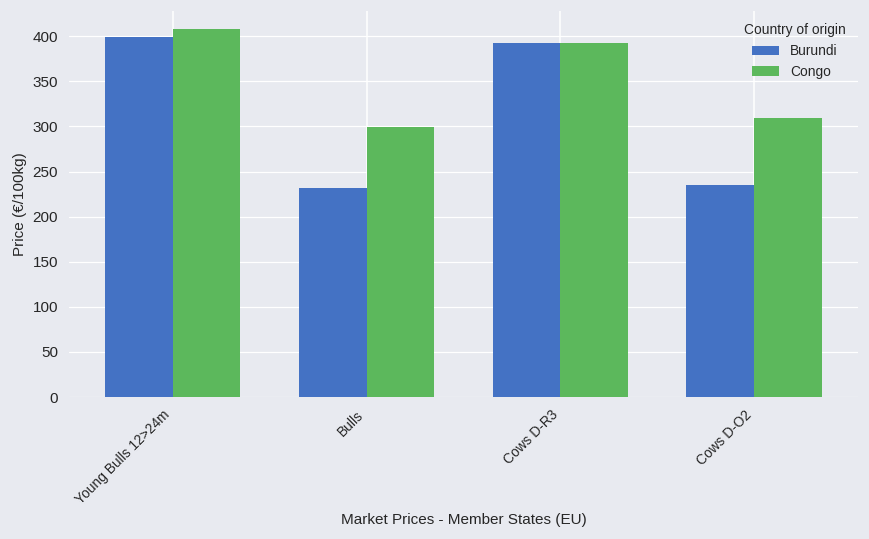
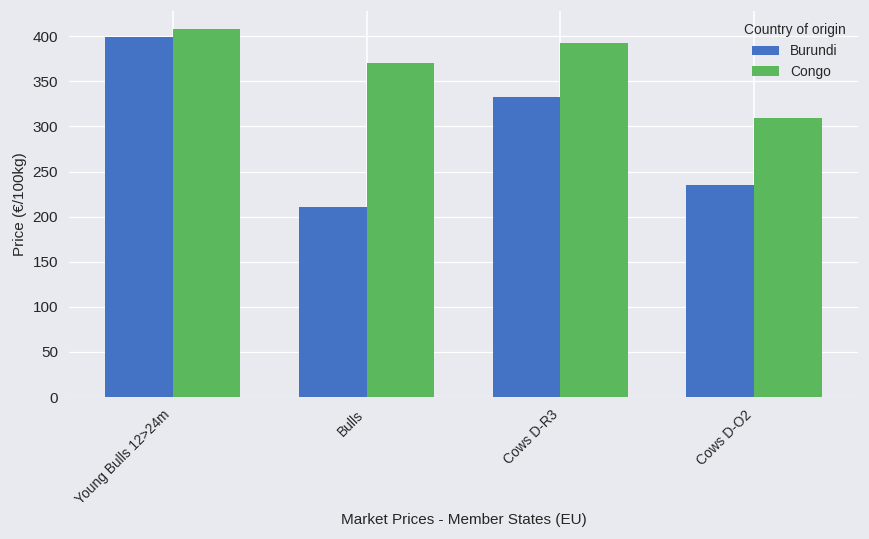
  {
    "Burundi": {
      "Young Bulls 12>24m": 400,
-     "Bulls": 230,
-     "Cows D-R3": 390,
+     "Bulls": 210,
+     "Cows D-R3": 330,
      "Cows D-O2": 240
    },
    "Congo": {
      "Young Bulls 12>24m": 410,
-     "Bulls": 300,
+     "Bulls": 370,
      "Cows D-R3": 390,
      "Cows D-O2": 310
    }
  }
